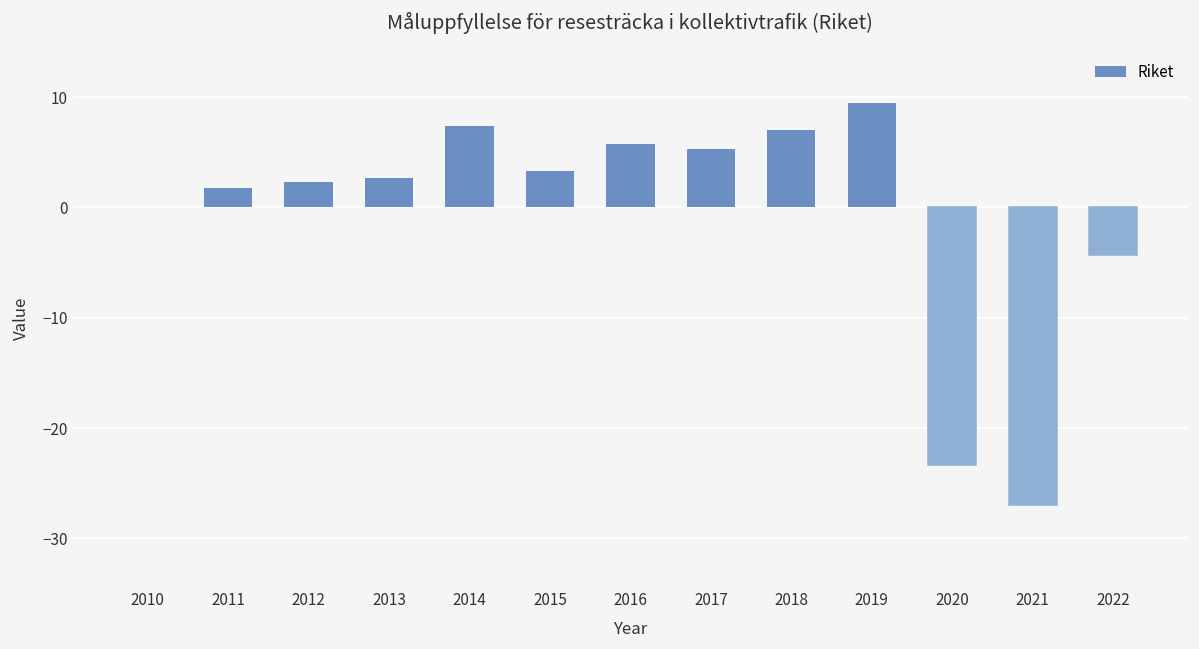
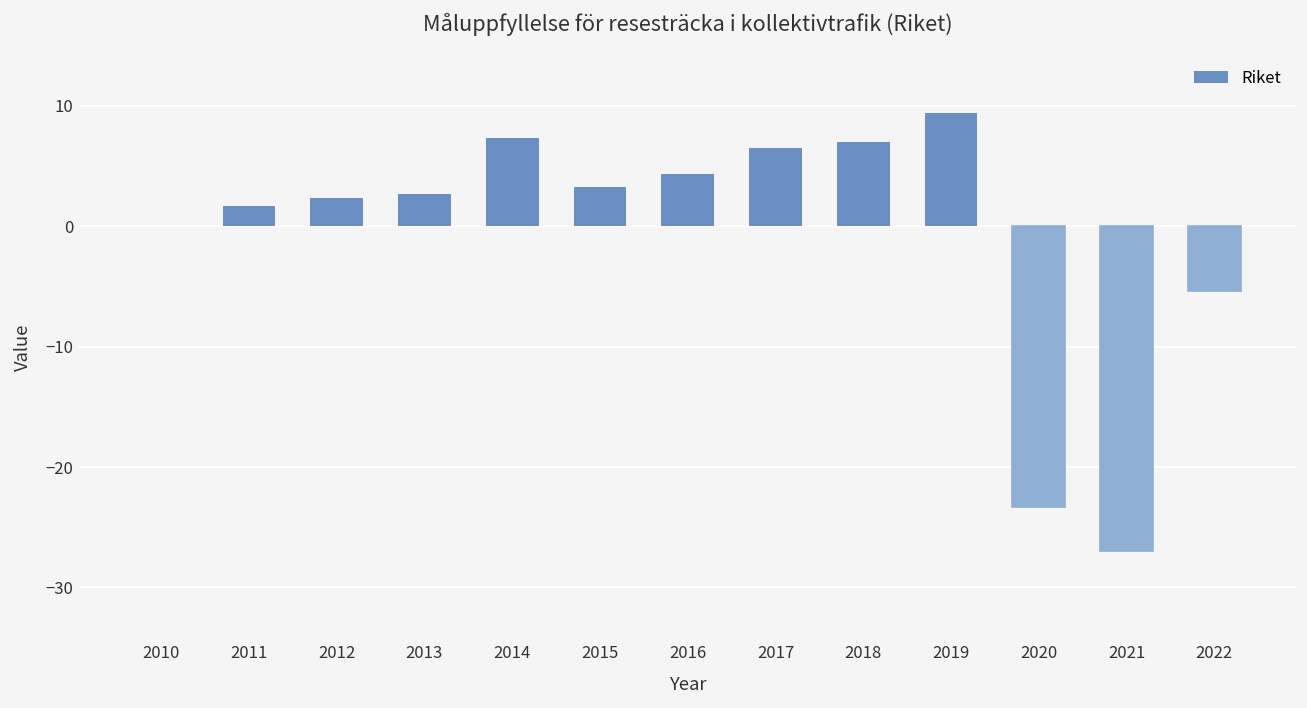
  {
    "2010": 0.0,
    "2011": 1.7,
    "2012": 2.3,
    "2013": 2.7,
    "2014": 7.4,
    "2015": 3.3,
-   "2016": 5.7,
-   "2017": 5.3,
+   "2016": 4.3,
+   "2017": 6.5,
    "2018": 7.0,
    "2019": 9.4,
    "2020": -23.4,
    "2021": -27.0,
-   "2022": -4.3
+   "2022": -5.3
  }
